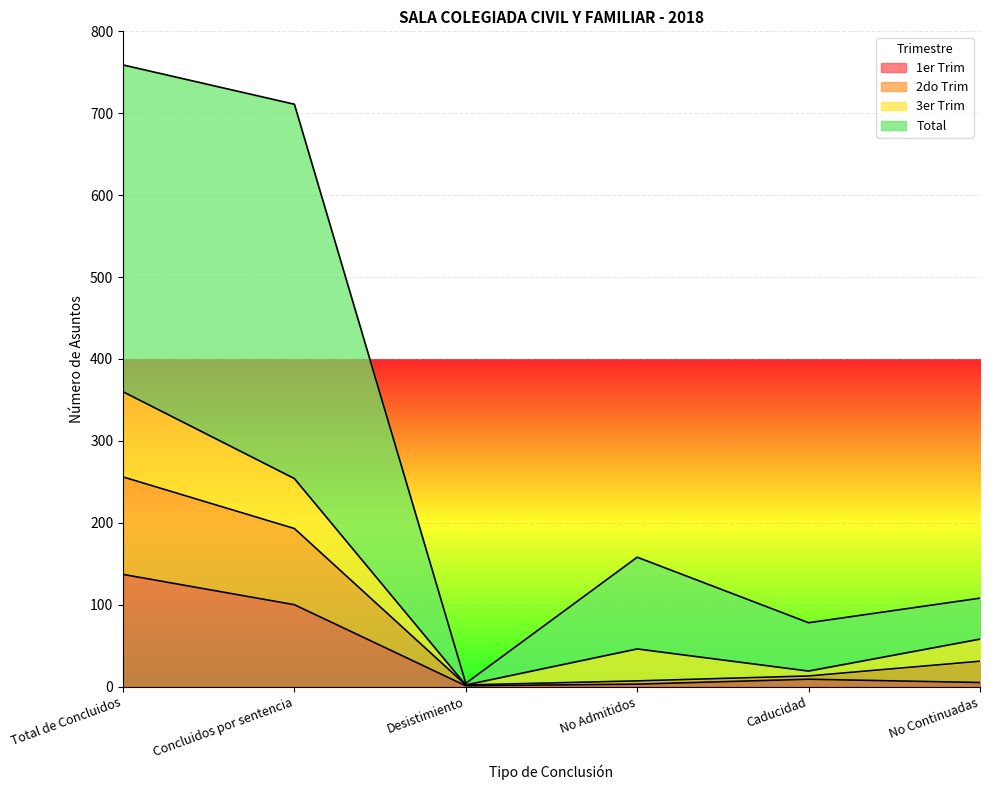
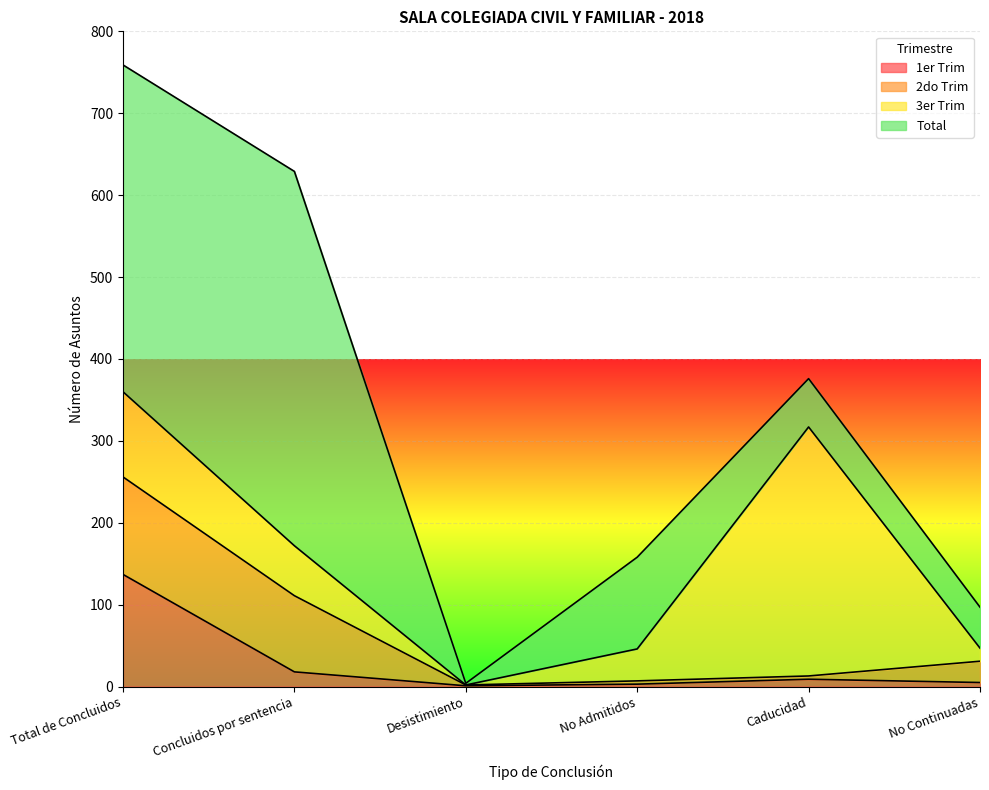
  {
    "1er Trim": {
      "Total de Concluidos": 140,
-     "Concluidos por sentencia": 100,
+     "Concluidos por sentencia": 20,
      "No Admitidos": 0,
      "Caducidad": 10,
      "No Continuadas": 10
    },
    "2do Trim": {
      "Total de Concluidos": 120,
      "Concluidos por sentencia": 90,
      "No Admitidos": 0,
      "Caducidad": 0,
      "No Continuadas": 30
    },
    "3er Trim": {
      "Total de Concluidos": 100,
      "Concluidos por sentencia": 60,
      "No Admitidos": 40,
-     "Caducidad": 10,
-     "No Continuadas": 30
+     "Caducidad": 300,
+     "No Continuadas": 20
    },
    "Total": {
      "Total de Concluidos": 400,
      "Concluidos por sentencia": 460,
      "No Admitidos": 110,
      "Caducidad": 60,
      "No Continuadas": 50
    }
  }
